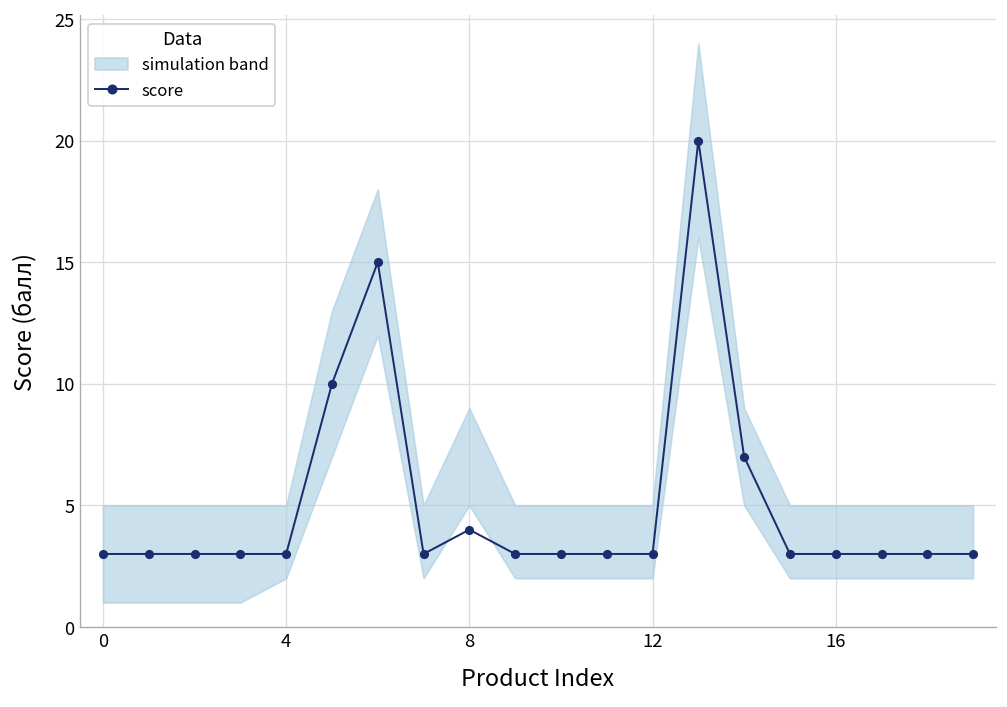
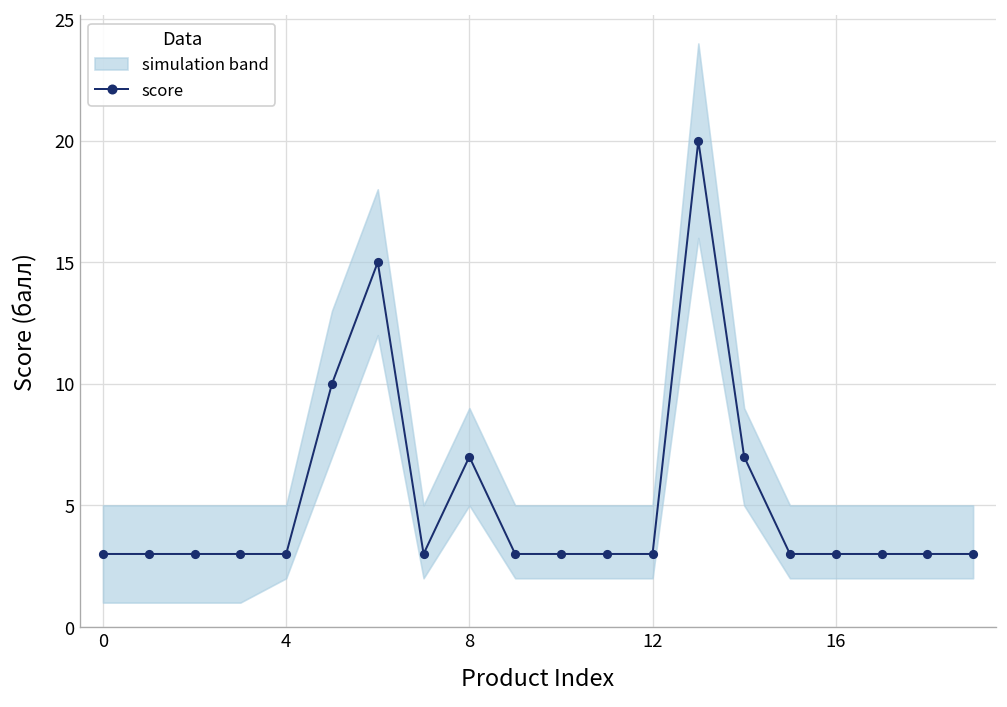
  {
    "score": {
      "0": 3,
      "4": 3,
-     "8": 4,
+     "8": 7,
      "12": 3,
      "16": 3
    }
  }
